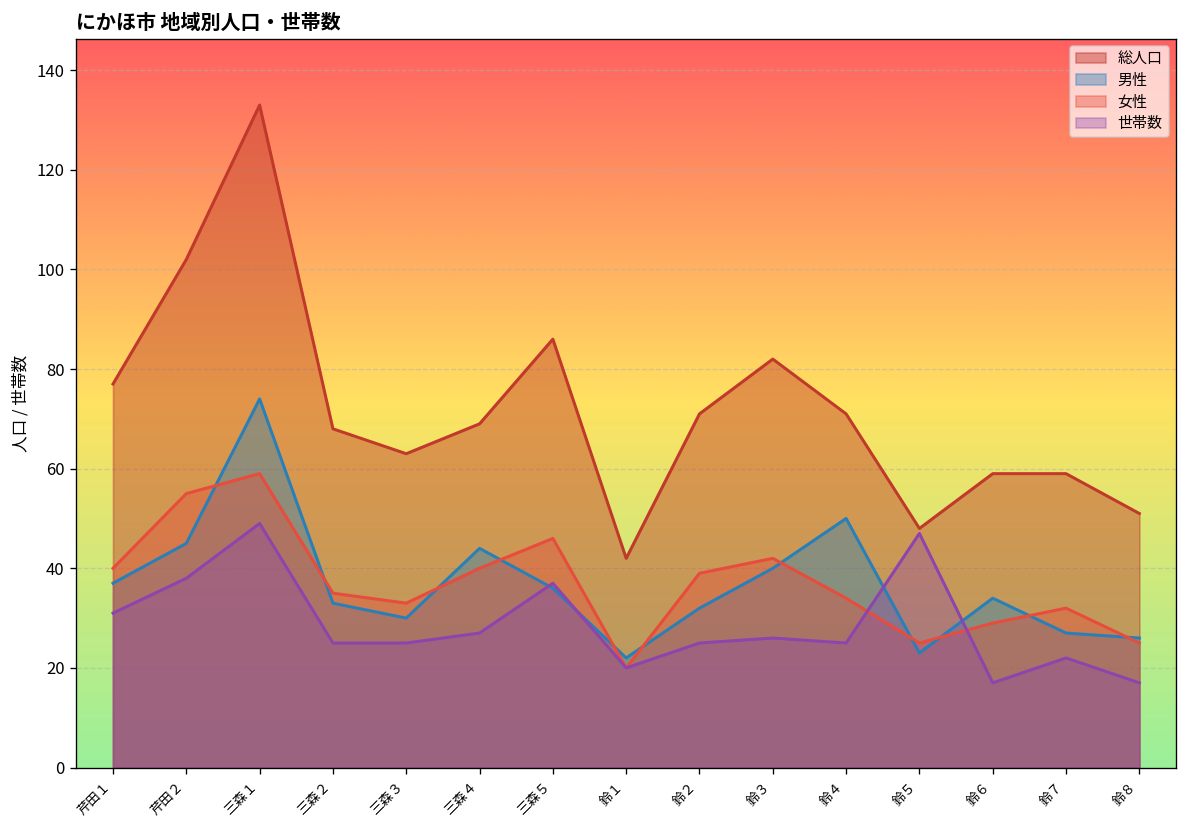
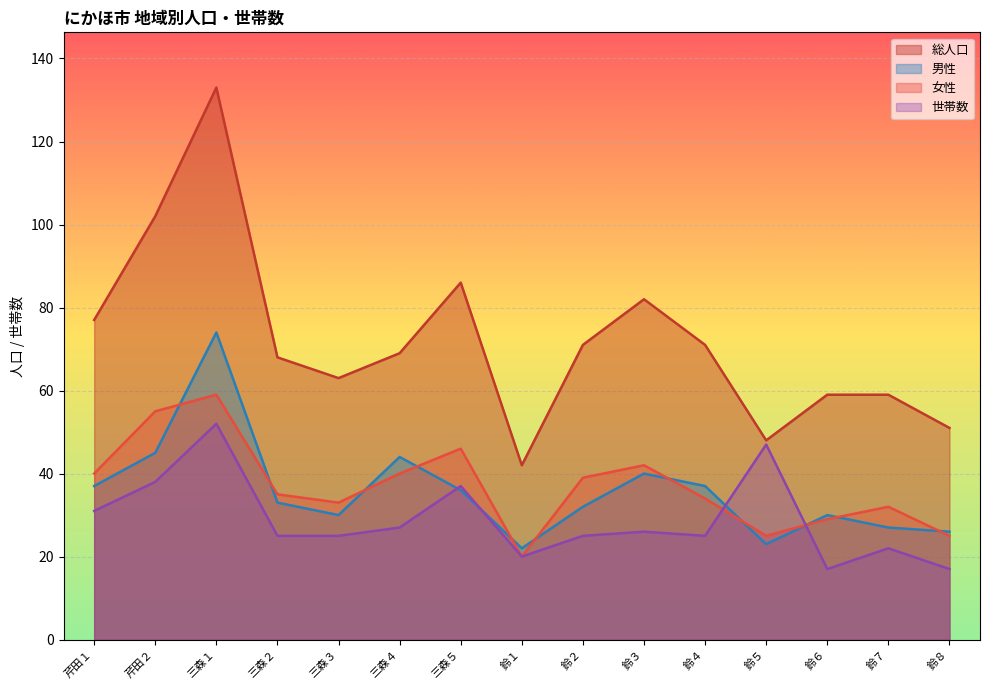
  {
    "男性": {
      "芹田１": 37,
      "芹田２": 45,
      "三森１": 74,
      "三森２": 33,
      "三森３": 30,
      "三森４": 44,
      "三森５": 36,
      "鈴１": 22,
      "鈴２": 32,
      "鈴３": 40,
-     "鈴４": 50,
+     "鈴４": 37,
      "鈴５": 23,
-     "鈴６": 34,
+     "鈴６": 30,
      "鈴７": 27,
      "鈴８": 26
    },
    "世帯数": {
      "芹田１": 31,
      "芹田２": 38,
-     "三森１": 49,
+     "三森１": 52,
      "三森２": 25,
      "三森３": 25,
      "三森４": 27,
      "三森５": 37,
      "鈴２": 25,
      "鈴３": 26,
      "鈴４": 25,
      "鈴５": 47,
      "鈴６": 17,
      "鈴７": 22,
      "鈴８": 17
    }
  }
